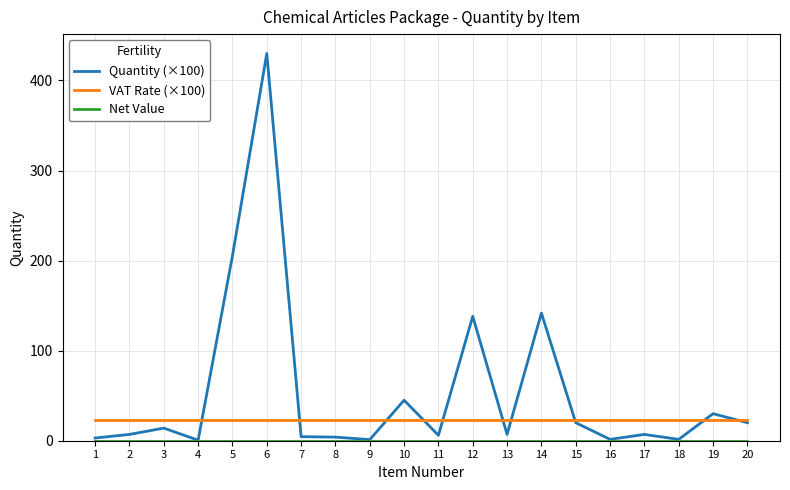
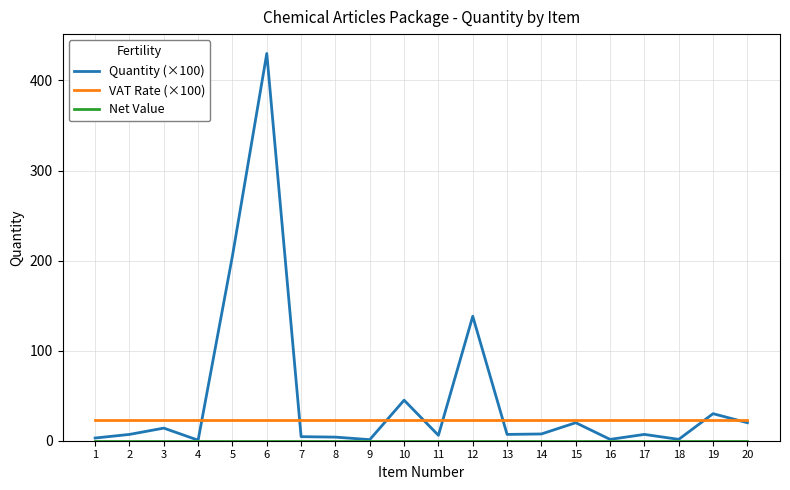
  {
    "Quantity (×100)": {
      "1": 0,
      "2": 10,
      "3": 10,
      "5": 210,
      "6": 430,
      "7": 0,
      "8": 0,
      "10": 50,
      "11": 10,
      "12": 140,
      "13": 10,
-     "14": 140,
+     "14": 10,
      "15": 20,
      "17": 10,
      "19": 30,
      "20": 20
    },
    "VAT Rate (×100)": {
      "1": 20,
      "2": 20,
      "3": 20,
      "4": 20,
      "5": 20,
      "6": 20,
      "7": 20,
      "8": 20,
      "9": 20,
      "10": 20,
      "11": 20,
      "12": 20,
      "13": 20,
      "14": 20,
      "15": 20,
      "16": 20,
      "17": 20,
      "18": 20,
      "19": 20,
      "20": 20
    },
    "Net Value": {
      "1": 0,
      "2": 0,
      "3": 0,
      "5": 0,
      "6": 0,
      "7": 0,
      "8": 0,
      "10": 0,
      "11": 0,
      "12": 0,
      "13": 0,
      "14": 0,
      "15": 0,
      "17": 0,
      "19": 0,
      "20": 0
    }
  }
